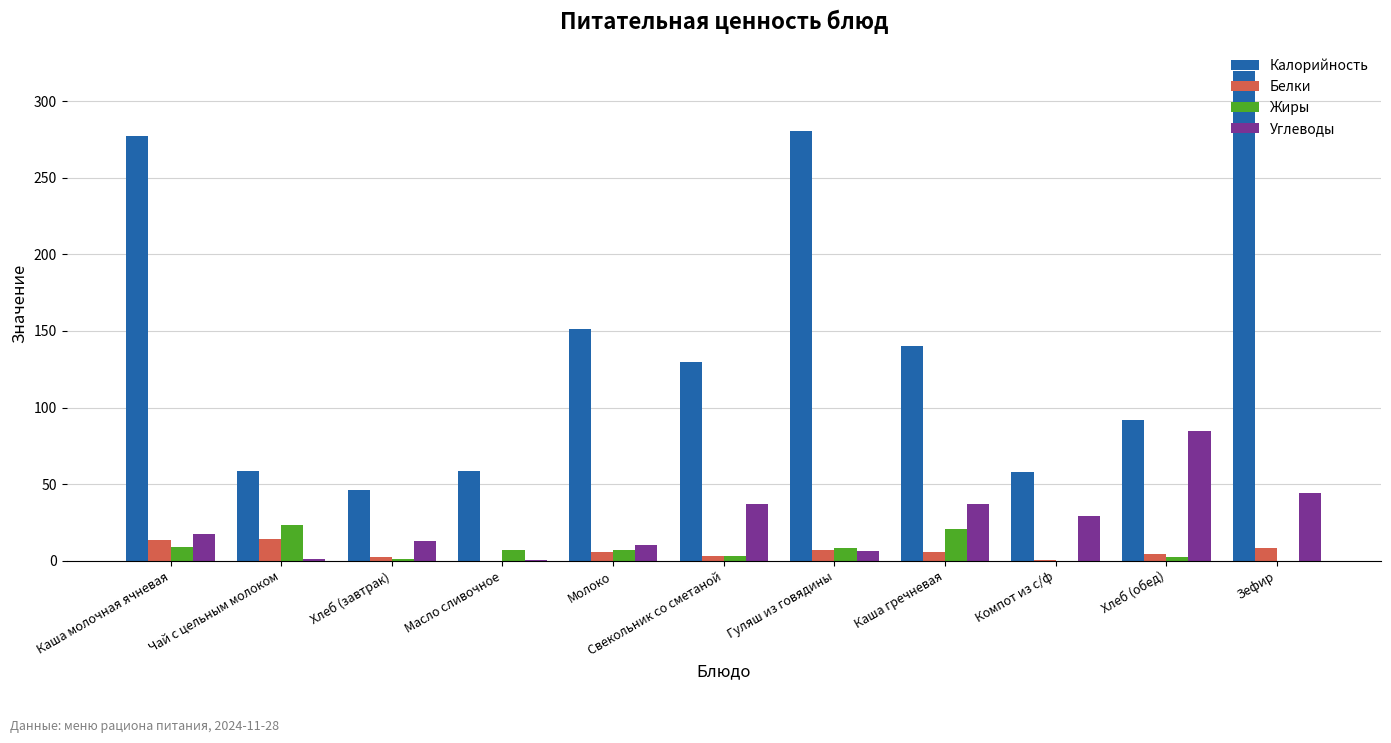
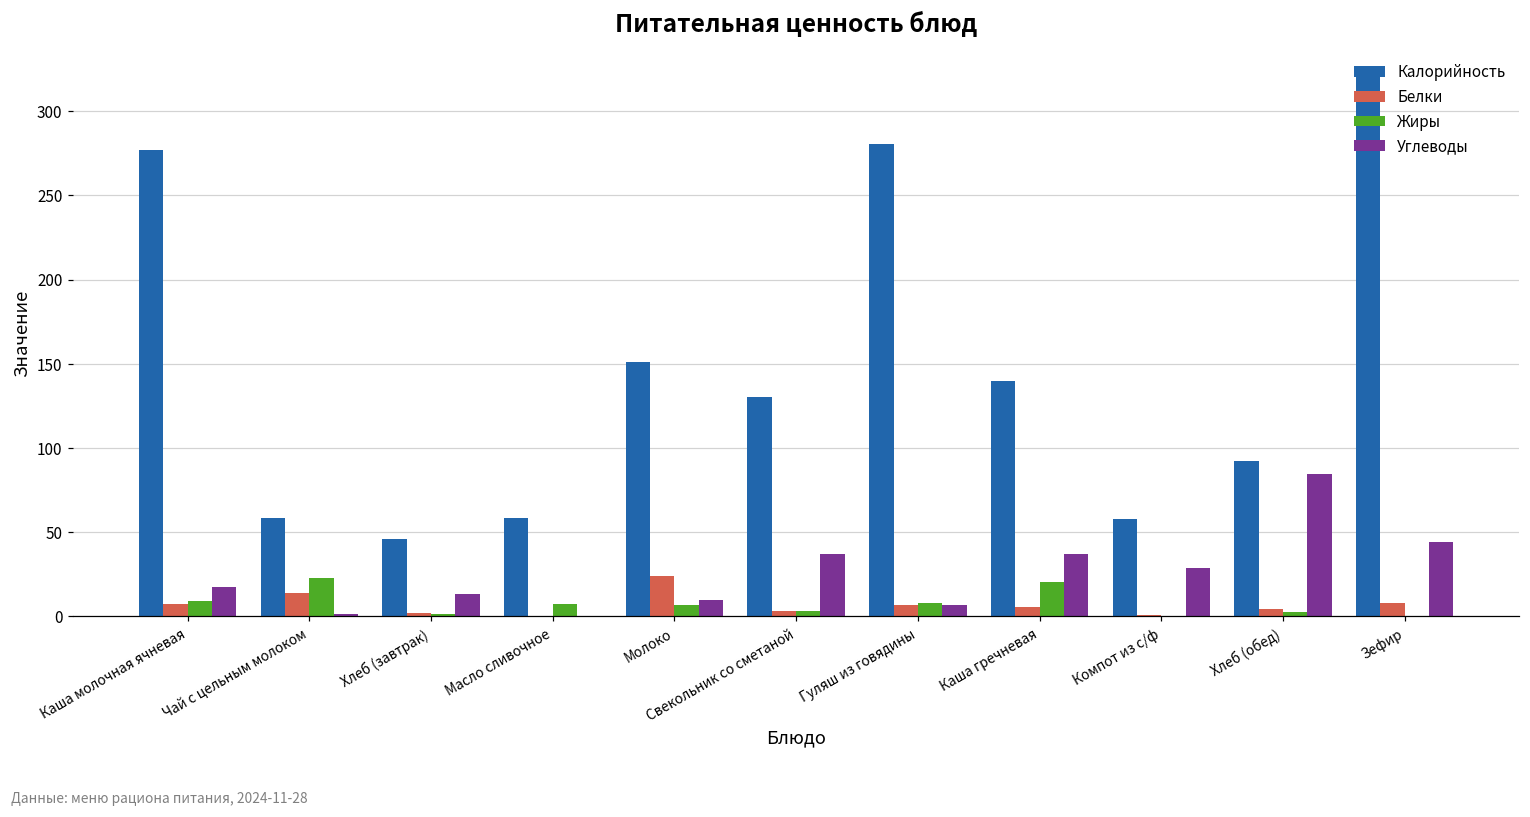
  {
    "Калорийность": {
      "Каша молочная ячневая": 277,
      "Чай с цельным молоком": 58,
      "Хлеб (завтрак)": 46,
      "Масло сливочное": 59,
      "Молоко": 151,
      "Свекольник со сметаной": 130,
      "Гуляш из говядины": 281,
      "Каша гречневая": 140,
      "Компот из с/ф": 58,
      "Хлеб (обед)": 92,
      "Зефир": 320
    },
    "Белки": {
-     "Каша молочная ячневая": 13,
+     "Каша молочная ячневая": 7,
      "Чай с цельным молоком": 14,
      "Хлеб (завтрак)": 2,
-     "Молоко": 6,
+     "Молоко": 24,
      "Свекольник со сметаной": 3,
      "Гуляш из говядины": 7,
      "Каша гречневая": 6,
      "Хлеб (обед)": 4,
      "Зефир": 8
    },
    "Жиры": {
      "Каша молочная ячневая": 9,
      "Чай с цельным молоком": 23,
      "Масло сливочное": 7,
      "Молоко": 7,
      "Свекольник со сметаной": 3,
      "Гуляш из говядины": 8,
      "Каша гречневая": 21,
      "Компот из с/ф": 0,
      "Хлеб (обед)": 3
    },
    "Углеводы": {
      "Каша молочная ячневая": 18,
      "Хлеб (завтрак)": 13,
      "Молоко": 10,
      "Свекольник со сметаной": 37,
      "Гуляш из говядины": 7,
      "Каша гречневая": 37,
      "Компот из с/ф": 29,
      "Хлеб (обед)": 84,
      "Зефир": 44
    }
  }
